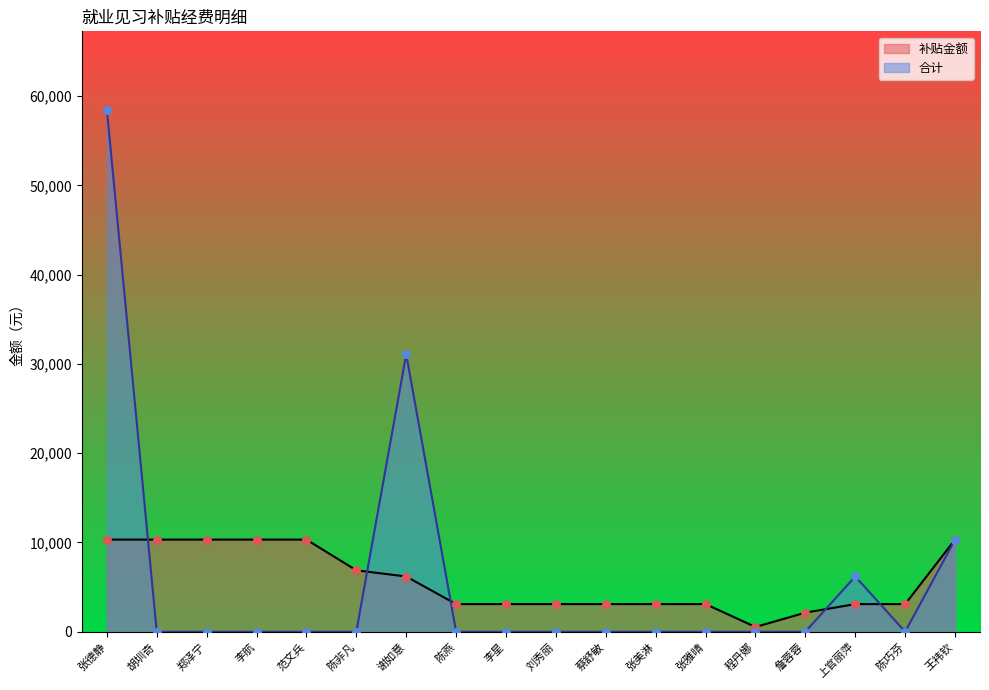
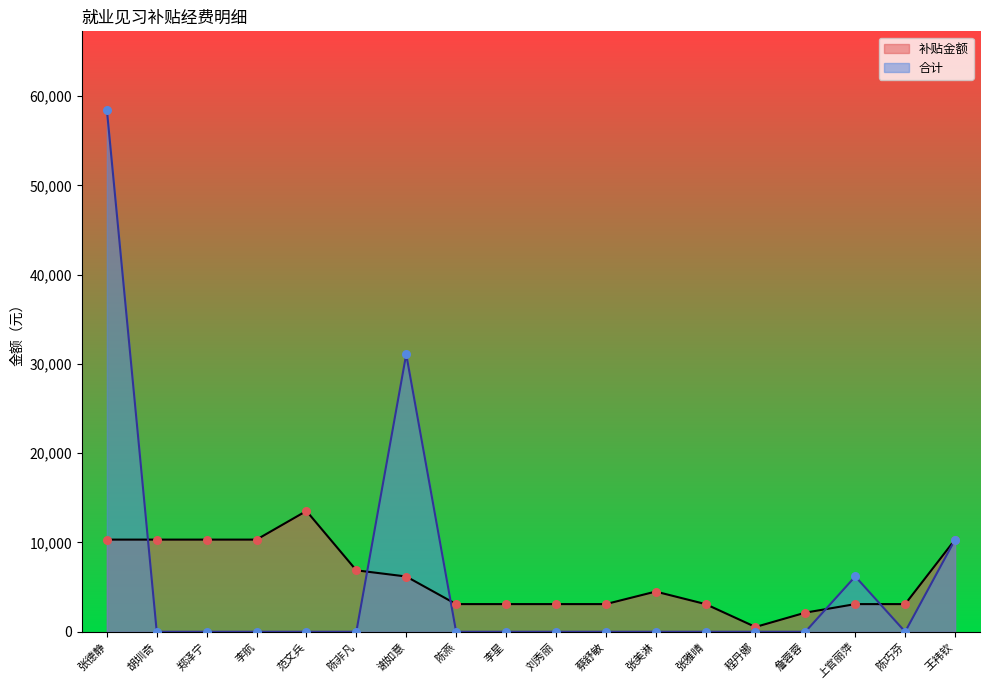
  {
    "补贴金额": {
      "张德静": "10,000",
      "胡圳奇": "10,000",
      "郑泽宁": "10,000",
      "李航": "10,000",
-     "范文兵": "10,000",
+     "范文兵": "14,000",
      "陈非凡": "7,000",
      "谢如意": "6,000",
      "陈燕": "3,000",
      "李星": "3,000",
      "刘秀丽": "3,000",
      "蔡舒敏": "3,000",
-     "张美淋": "3,000",
+     "张美淋": "5,000",
      "张雅晴": "3,000",
      "程丹娜": "1,000",
      "詹蓉蓉": "2,000",
      "上官丽萍": "3,000",
      "陈巧芬": "3,000"
    },
    "合计": {
      "张德静": "58,000",
      "胡圳奇": "0",
      "郑泽宁": "0",
      "李航": "0",
      "范文兵": "0",
      "陈非凡": "0",
      "谢如意": "31,000",
      "陈燕": "0",
      "李星": "0",
      "刘秀丽": "0",
      "蔡舒敏": "0",
      "张美淋": "0",
      "张雅晴": "0",
      "程丹娜": "0",
      "詹蓉蓉": "0",
      "上官丽萍": "6,000",
      "陈巧芬": "0"
    }
  }
